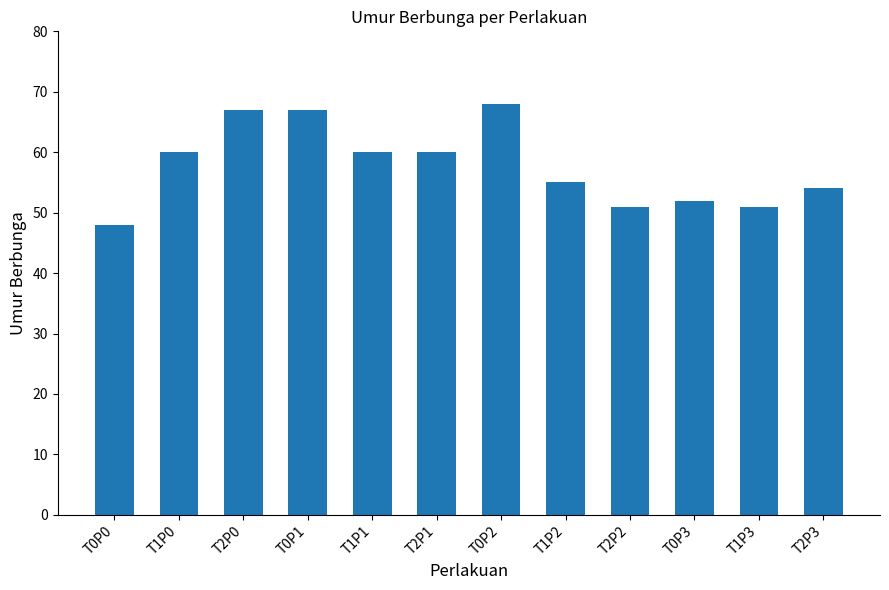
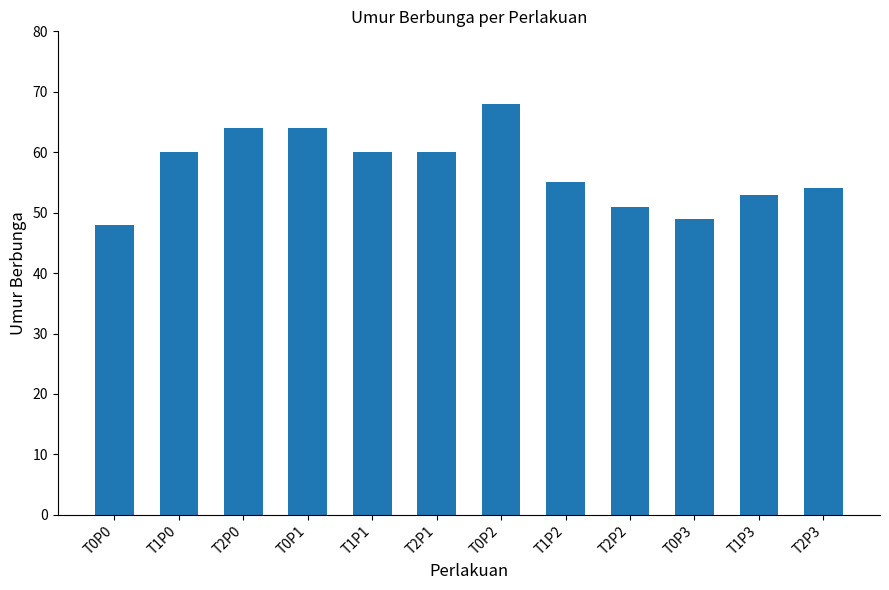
  {
    "T0P0": 48,
    "T1P0": 60,
-   "T2P0": 67,
-   "T0P1": 67,
+   "T2P0": 64,
+   "T0P1": 64,
    "T1P1": 60,
    "T2P1": 60,
    "T0P2": 68,
    "T1P2": 55,
    "T2P2": 51,
-   "T0P3": 52,
-   "T1P3": 51,
+   "T0P3": 49,
+   "T1P3": 53,
    "T2P3": 54
  }
